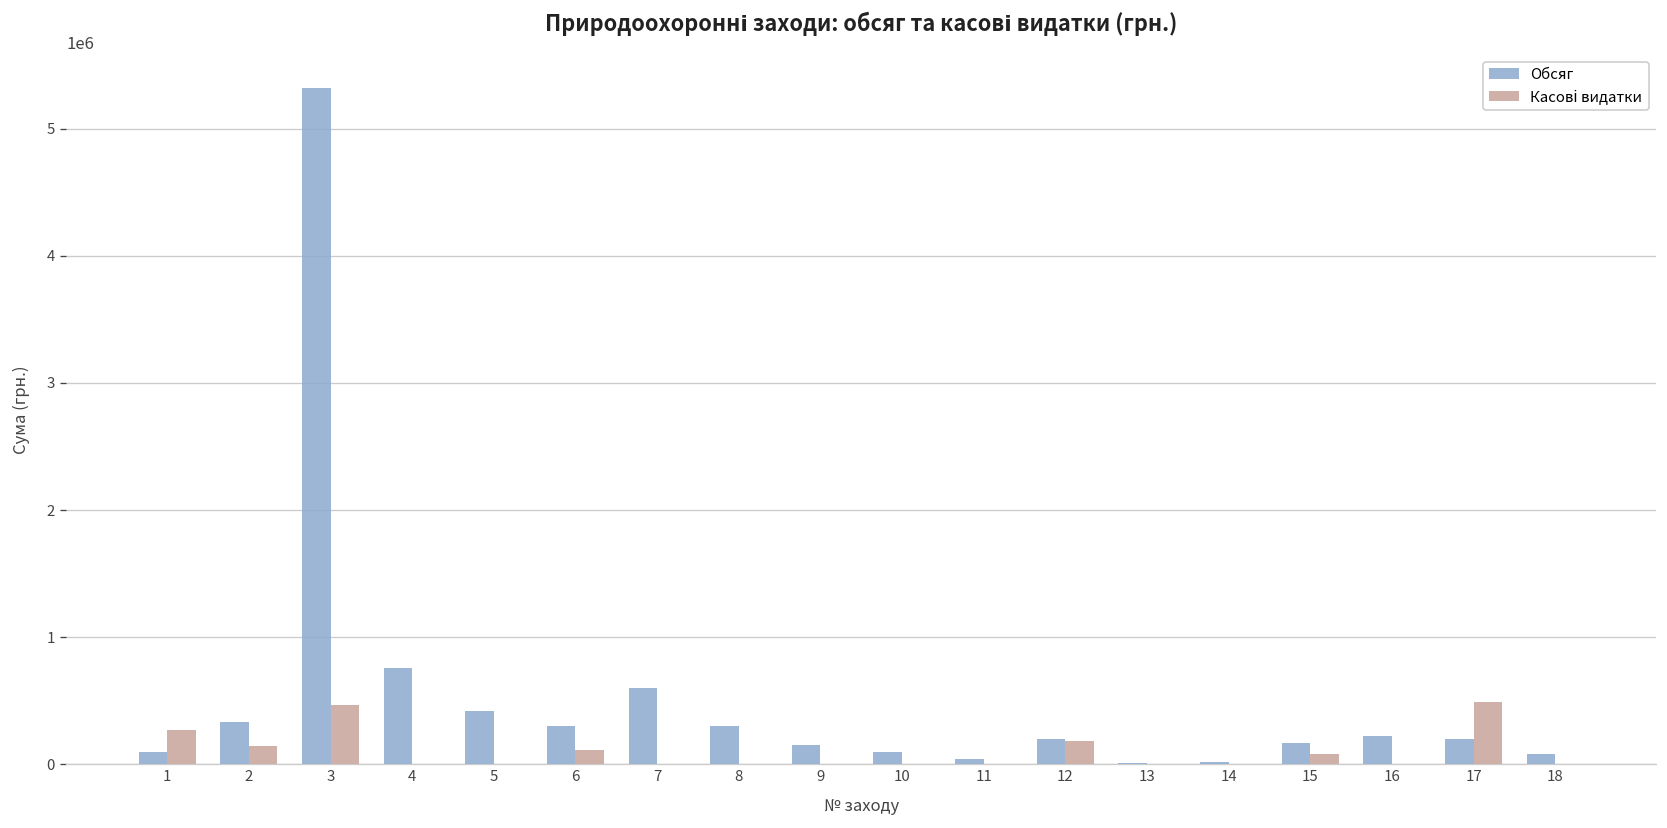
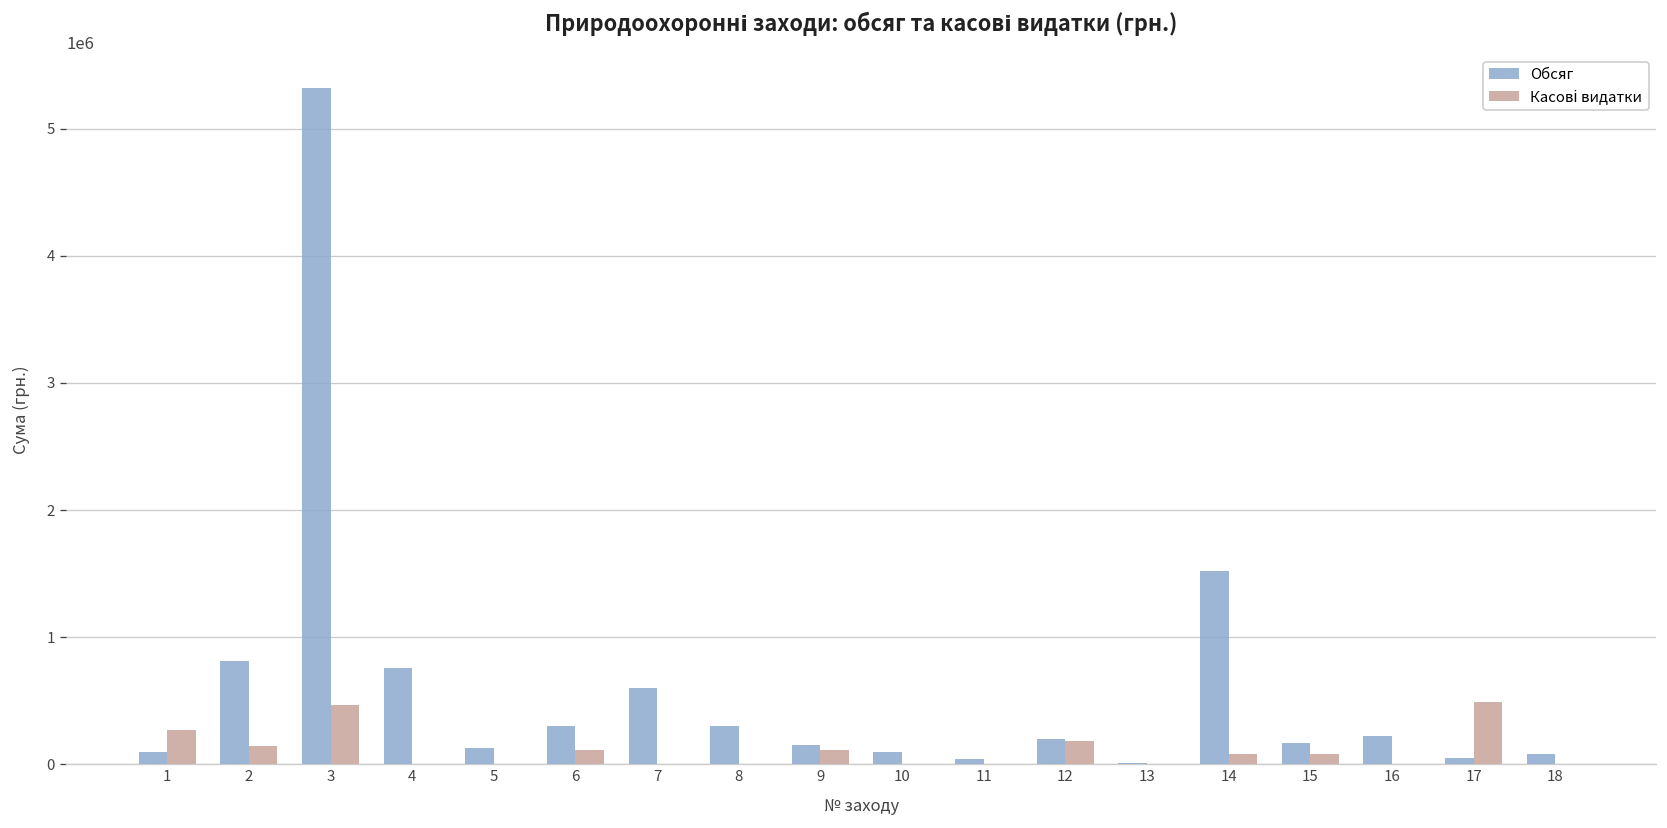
  {
    "Обсяг": {
      "1": 100000,
-     "2": 330000,
+     "2": 810000,
      "3": 5320000,
      "4": 760000,
-     "5": 420000,
+     "5": 130000,
      "6": 300000,
      "7": 600000,
      "8": 300000,
      "9": 150000,
      "10": 100000,
      "11": 40000,
      "12": 200000,
-     "14": 20000,
+     "14": 1520000,
      "15": 170000,
      "16": 220000,
-     "17": 200000,
+     "17": 50000,
      "18": 80000
    },
    "Касові видатки": {
      "1": 270000,
      "2": 140000,
      "3": 470000,
      "4": 0,
      "5": 0,
      "6": 110000,
      "7": 0,
      "8": 0,
-     "9": 0,
+     "9": 110000,
      "10": 0,
      "11": 0,
      "12": 180000,
      "13": 0,
-     "14": 0,
+     "14": 80000,
      "15": 80000,
      "16": 0,
      "17": 490000,
      "18": 0
    }
  }
